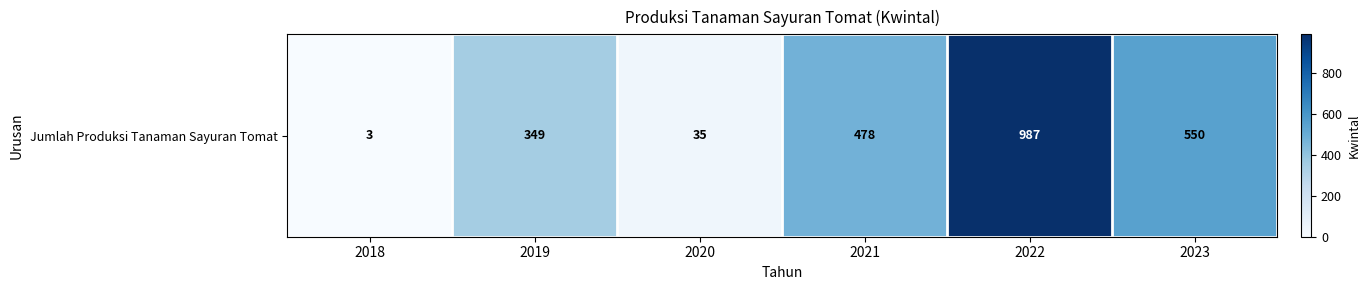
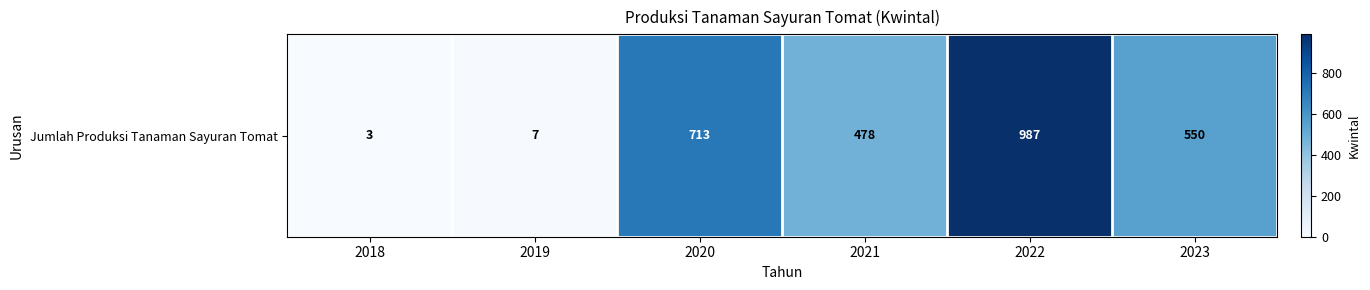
  {
    "Jumlah Produksi Tanaman Sayuran Tomat": {
      "2018": 3,
-     "2019": 349,
-     "2020": 35,
+     "2019": 7,
+     "2020": 713,
      "2021": 478,
      "2022": 987,
      "2023": 550
    }
  }
